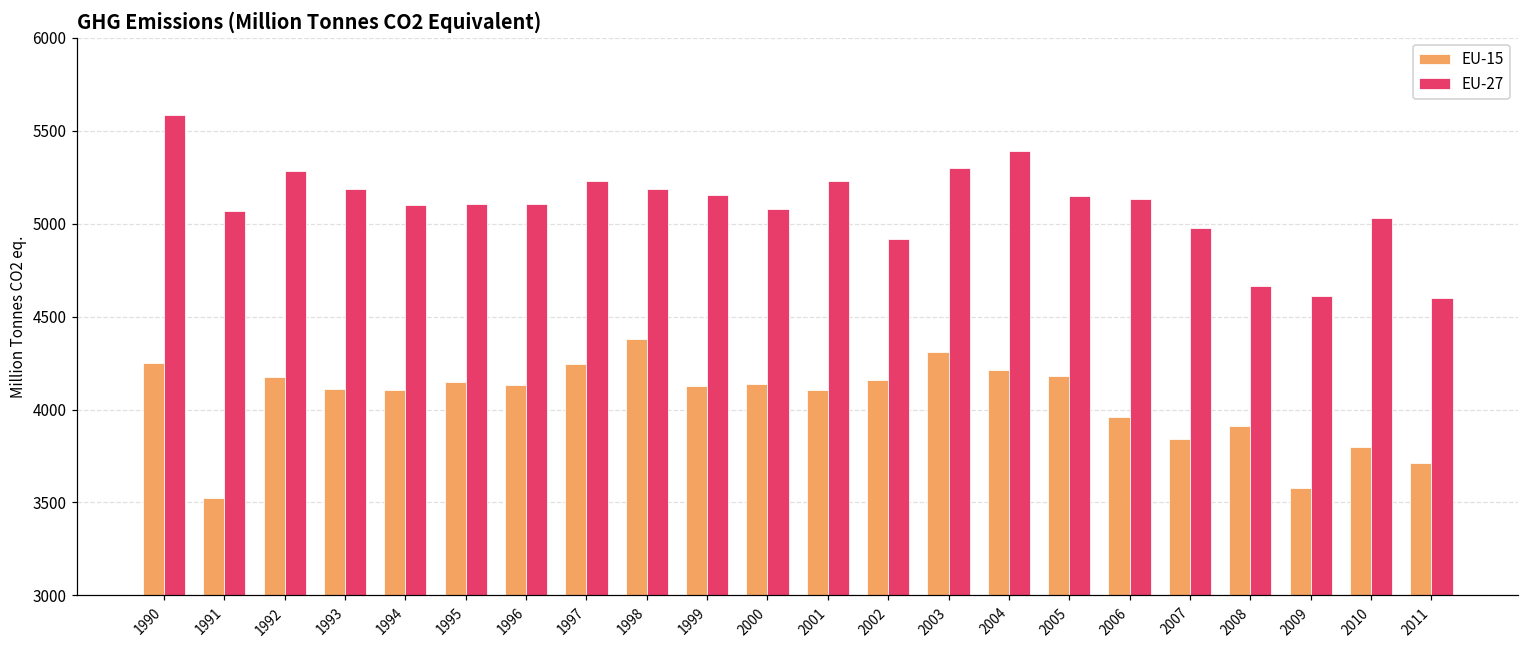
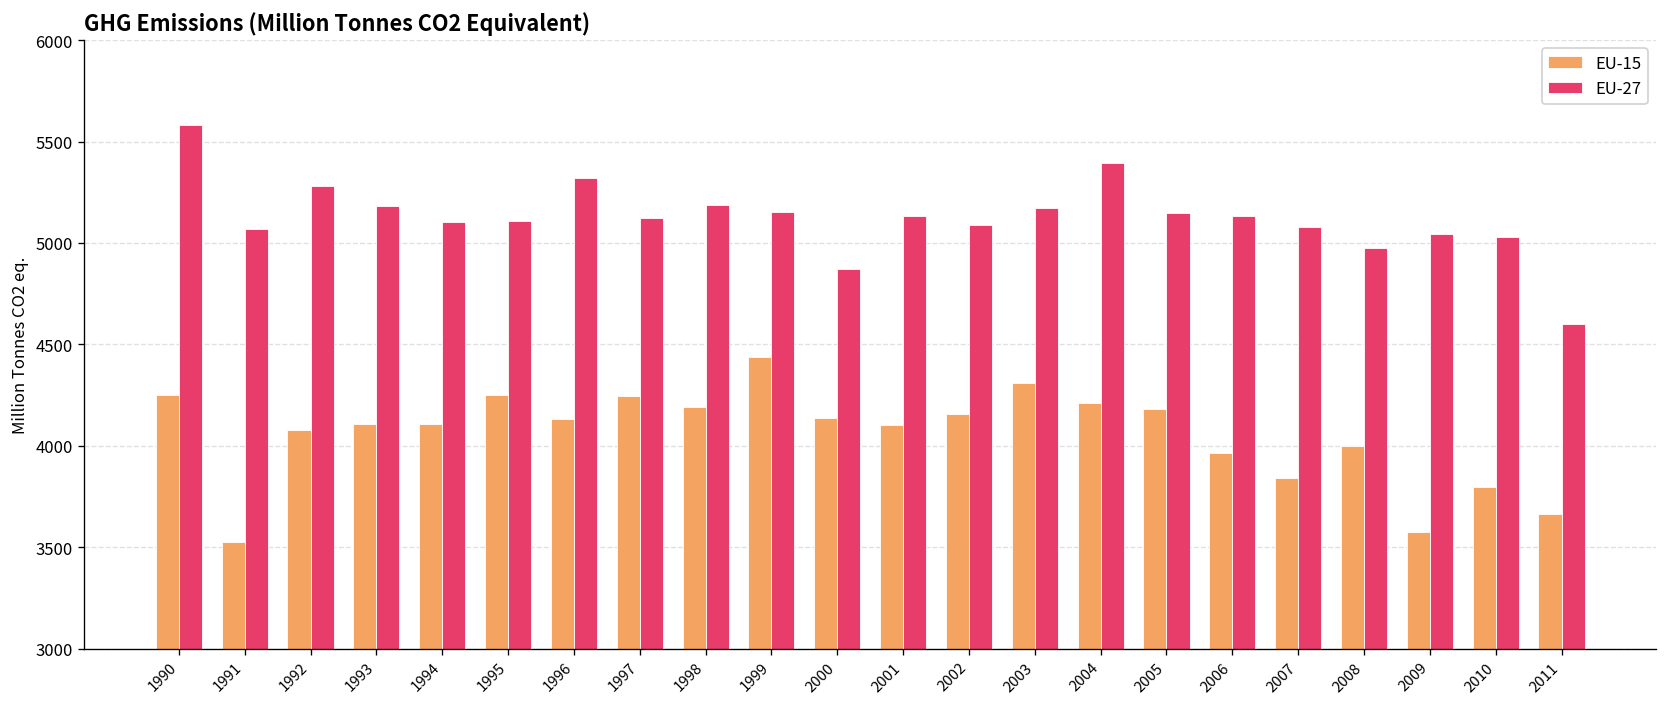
  {
    "EU-15": {
      "1990": 4250,
      "1991": 3520,
-     "1992": 4180,
+     "1992": 4080,
      "1993": 4110,
      "1994": 4110,
-     "1995": 4150,
+     "1995": 4250,
      "1996": 4130,
      "1997": 4250,
-     "1998": 4380,
-     "1999": 4130,
+     "1998": 4190,
+     "1999": 4440,
      "2000": 4140,
      "2001": 4100,
      "2002": 4160,
      "2003": 4310,
      "2004": 4210,
      "2005": 4180,
      "2006": 3960,
      "2007": 3840,
-     "2008": 3910,
+     "2008": 4000,
      "2009": 3580,
      "2010": 3800,
-     "2011": 3710
+     "2011": 3660
    },
    "EU-27": {
      "1990": 5580,
      "1991": 5070,
      "1992": 5280,
      "1993": 5180,
      "1994": 5100,
      "1995": 5110,
-     "1996": 5110,
-     "1997": 5230,
+     "1996": 5320,
+     "1997": 5120,
      "1998": 5180,
      "1999": 5150,
-     "2000": 5080,
-     "2001": 5230,
-     "2002": 4920,
-     "2003": 5300,
+     "2000": 4870,
+     "2001": 5130,
+     "2002": 5090,
+     "2003": 5170,
      "2004": 5390,
      "2005": 5150,
      "2006": 5130,
-     "2007": 4970,
-     "2008": 4660,
-     "2009": 4610,
+     "2007": 5080,
+     "2008": 4970,
+     "2009": 5040,
      "2010": 5030,
      "2011": 4600
    }
  }
